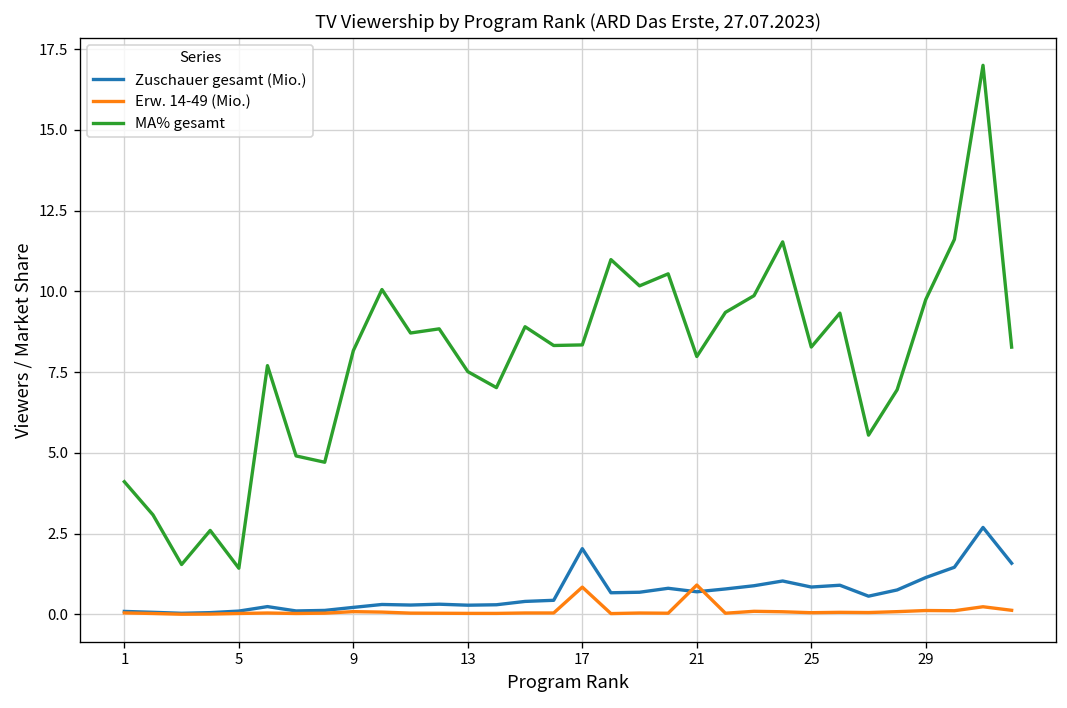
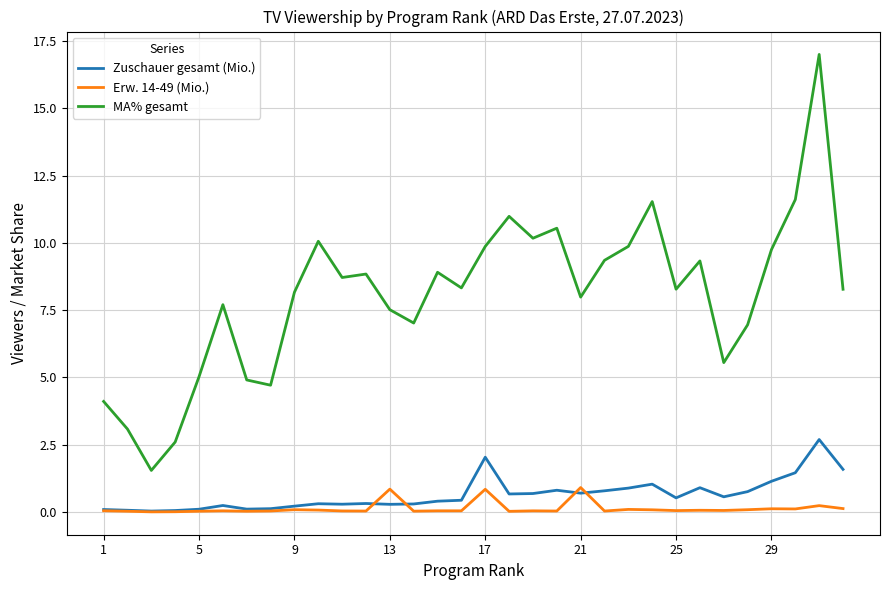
  {
    "Zuschauer gesamt (Mio.)": {
      "9": 0.2,
      "13": 0.3,
      "17": 2.0,
      "21": 0.7,
-     "25": 0.8,
+     "25": 0.5,
      "29": 1.1
    },
    "Erw. 14-49 (Mio.)": {
      "9": 0.1,
-     "13": 0.0,
+     "13": 0.8,
      "17": 0.8,
      "21": 0.9,
      "25": 0.0,
      "29": 0.1
    },
    "MA% gesamt": {
      "1": 4.1,
-     "5": 1.4,
+     "5": 5.0,
      "9": 8.2,
      "13": 7.5,
-     "17": 8.3,
+     "17": 9.9,
      "21": 8.0,
      "25": 8.3,
      "29": 9.7
    }
  }
